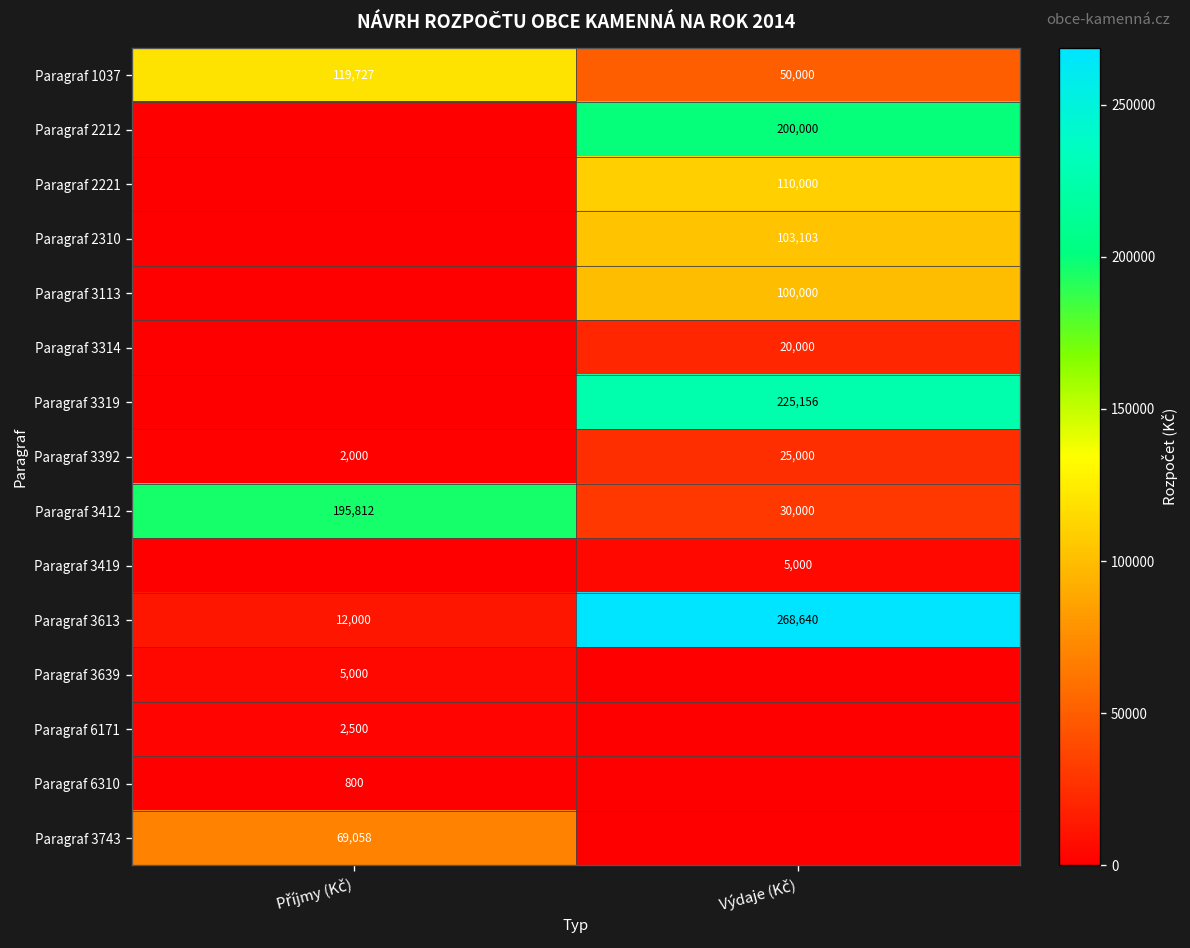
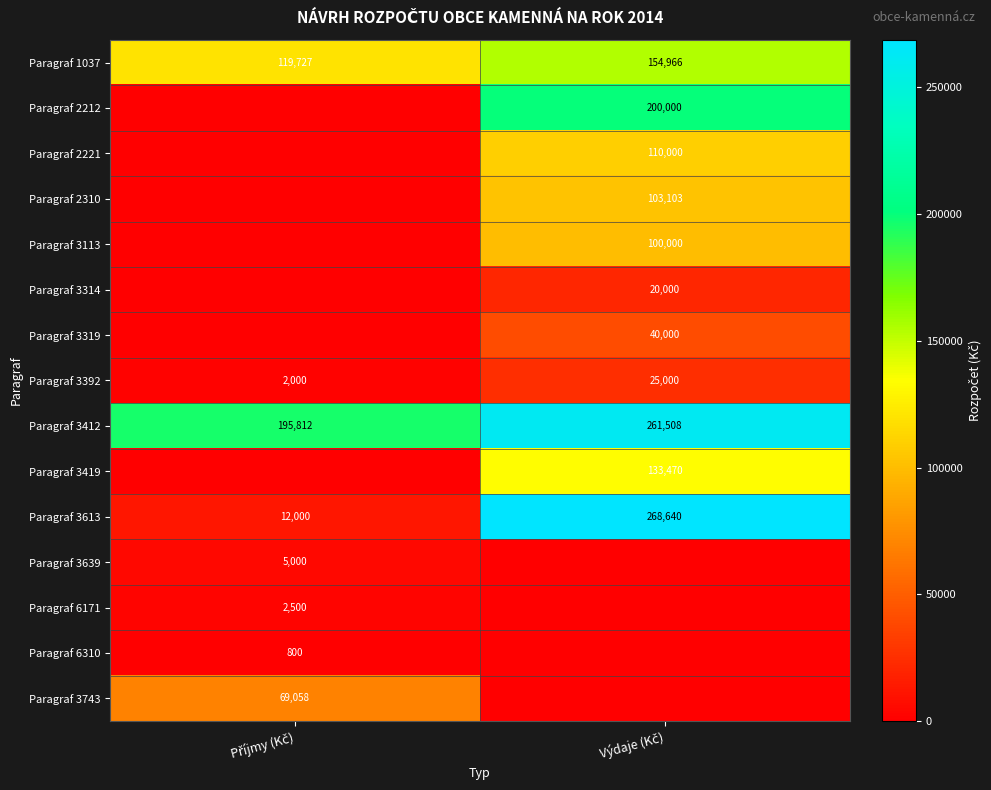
  {
    "Paragraf 1037": {
      "Příjmy (Kč)": "119,727",
-     "Výdaje (Kč)": "50,000"
+     "Výdaje (Kč)": "154,966"
    },
    "Paragraf 2212": {
      "Výdaje (Kč)": "200,000"
    },
    "Paragraf 2221": {
      "Výdaje (Kč)": "110,000"
    },
    "Paragraf 2310": {
      "Výdaje (Kč)": "103,103"
    },
    "Paragraf 3113": {
      "Výdaje (Kč)": "100,000"
    },
    "Paragraf 3314": {
      "Výdaje (Kč)": "20,000"
    },
    "Paragraf 3319": {
-     "Výdaje (Kč)": "225,156"
+     "Výdaje (Kč)": "40,000"
    },
    "Paragraf 3392": {
      "Příjmy (Kč)": "2,000",
      "Výdaje (Kč)": "25,000"
    },
    "Paragraf 3412": {
      "Příjmy (Kč)": "195,812",
-     "Výdaje (Kč)": "30,000"
+     "Výdaje (Kč)": "261,508"
    },
    "Paragraf 3419": {
-     "Výdaje (Kč)": "5,000"
+     "Výdaje (Kč)": "133,470"
    },
    "Paragraf 3613": {
      "Příjmy (Kč)": "12,000",
      "Výdaje (Kč)": "268,640"
    },
    "Paragraf 3639": {
      "Příjmy (Kč)": "5,000"
    },
    "Paragraf 6171": {
      "Příjmy (Kč)": "2,500"
    },
    "Paragraf 6310": {
      "Příjmy (Kč)": "800"
    },
    "Paragraf 3743": {
      "Příjmy (Kč)": "69,058"
    }
  }
